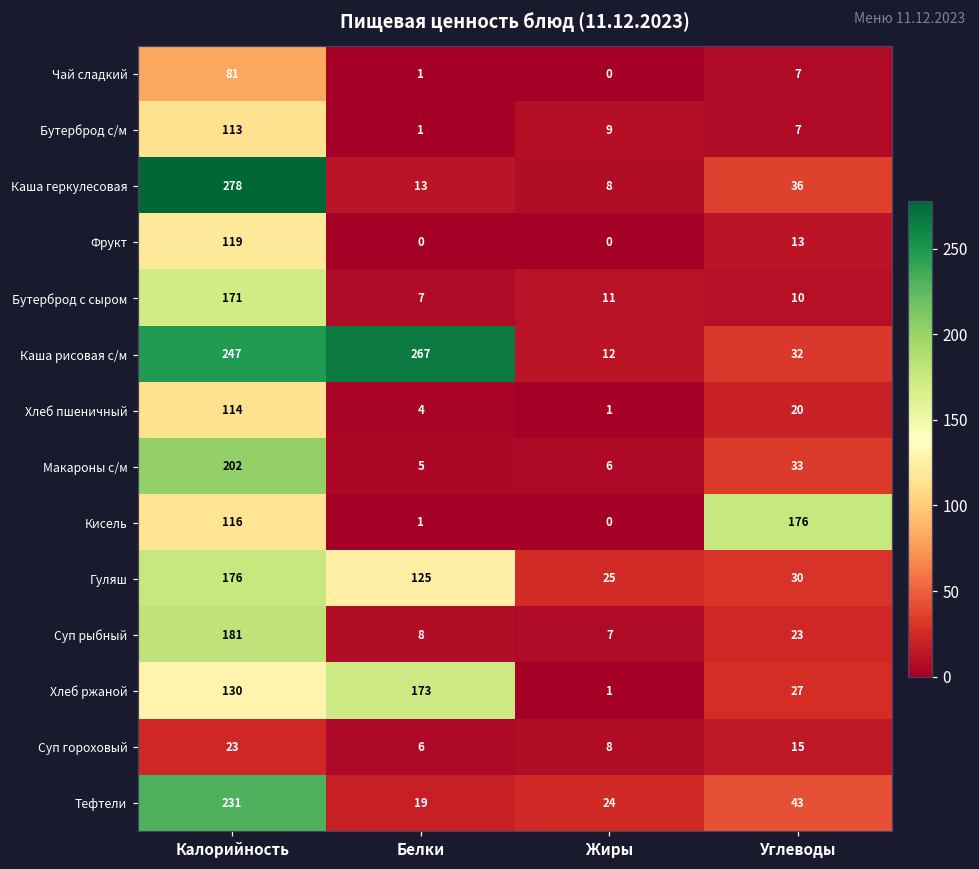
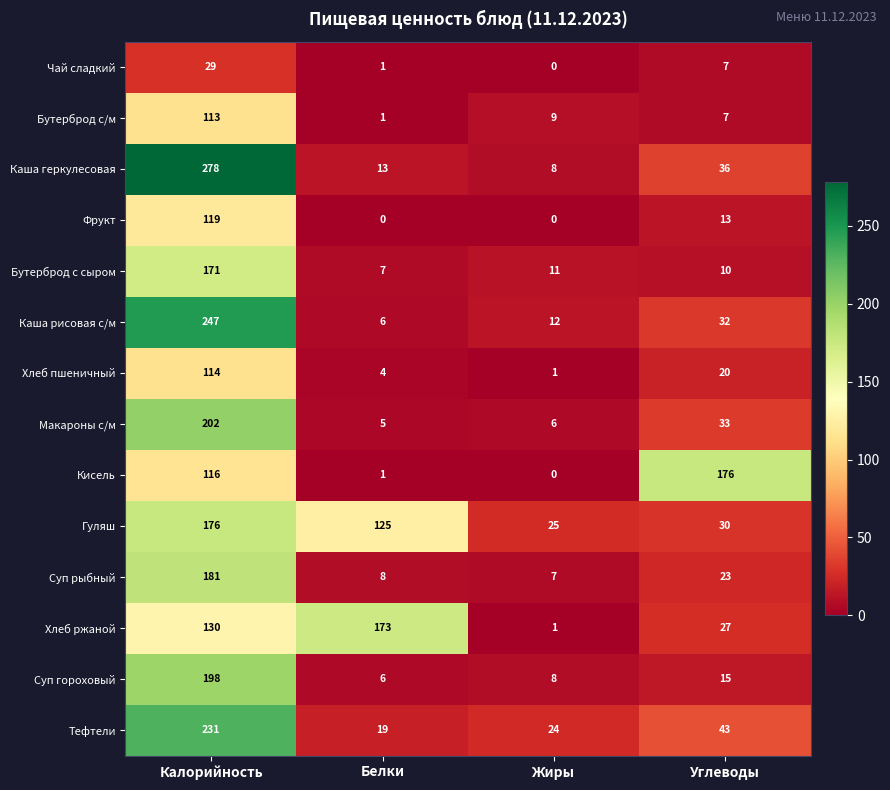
  {
    "Чай сладкий": {
-     "Калорийность": 81,
+     "Калорийность": 29,
      "Белки": 1,
      "Жиры": 0,
      "Углеводы": 7
    },
    "Бутерброд с/м": {
      "Калорийность": 113,
      "Белки": 1,
      "Жиры": 9,
      "Углеводы": 7
    },
    "Каша геркулесовая": {
      "Калорийность": 278,
      "Белки": 13,
      "Жиры": 8,
      "Углеводы": 36
    },
    "Фрукт": {
      "Калорийность": 119,
      "Белки": 0,
      "Жиры": 0,
      "Углеводы": 13
    },
    "Бутерброд с сыром": {
      "Калорийность": 171,
      "Белки": 7,
      "Жиры": 11,
      "Углеводы": 10
    },
    "Каша рисовая с/м": {
      "Калорийность": 247,
-     "Белки": 267,
+     "Белки": 6,
      "Жиры": 12,
      "Углеводы": 32
    },
    "Хлеб пшеничный": {
      "Калорийность": 114,
      "Белки": 4,
      "Жиры": 1,
      "Углеводы": 20
    },
    "Макароны с/м": {
      "Калорийность": 202,
      "Белки": 5,
      "Жиры": 6,
      "Углеводы": 33
    },
    "Кисель": {
      "Калорийность": 116,
      "Белки": 1,
      "Жиры": 0,
      "Углеводы": 176
    },
    "Гуляш": {
      "Калорийность": 176,
      "Белки": 125,
      "Жиры": 25,
      "Углеводы": 30
    },
    "Суп рыбный": {
      "Калорийность": 181,
      "Белки": 8,
      "Жиры": 7,
      "Углеводы": 23
    },
    "Хлеб ржаной": {
      "Калорийность": 130,
      "Белки": 173,
      "Жиры": 1,
      "Углеводы": 27
    },
    "Суп гороховый": {
-     "Калорийность": 23,
+     "Калорийность": 198,
      "Белки": 6,
      "Жиры": 8,
      "Углеводы": 15
    },
    "Тефтели": {
      "Калорийность": 231,
      "Белки": 19,
      "Жиры": 24,
      "Углеводы": 43
    }
  }
